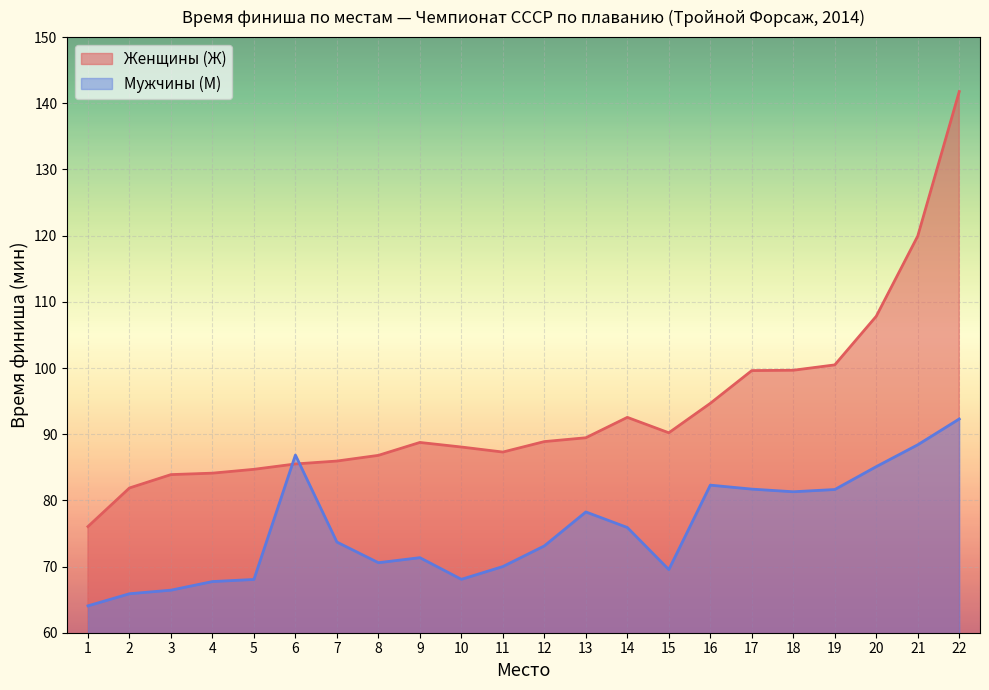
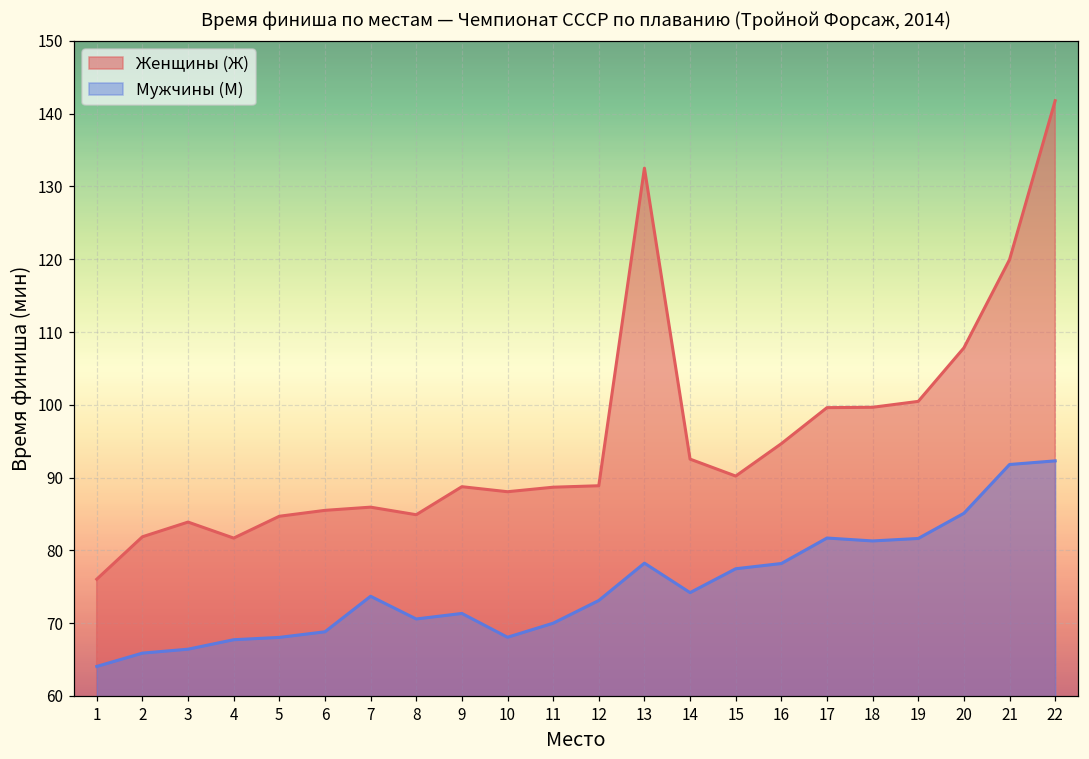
  {
    "Женщины (Ж)": {
      "1": 76,
      "2": 82,
      "3": 84,
-     "4": 84,
+     "4": 82,
      "5": 85,
      "6": 86,
      "7": 86,
-     "8": 87,
+     "8": 85,
      "9": 89,
      "10": 88,
-     "11": 87,
+     "11": 89,
      "12": 89,
-     "13": 89,
+     "13": 133,
      "14": 93,
      "15": 90,
      "16": 95,
      "17": 100,
      "18": 100,
      "19": 100,
      "20": 108,
      "21": 120,
      "22": 142
    },
    "Мужчины (М)": {
      "1": 64,
      "2": 66,
      "3": 66,
      "4": 68,
      "5": 68,
-     "6": 87,
+     "6": 69,
      "7": 74,
      "8": 71,
      "9": 71,
      "10": 68,
      "11": 70,
      "12": 73,
      "13": 78,
-     "14": 76,
-     "15": 70,
-     "16": 82,
+     "14": 74,
+     "15": 77,
+     "16": 78,
      "17": 82,
      "18": 81,
      "19": 82,
      "20": 85,
-     "21": 88,
+     "21": 92,
      "22": 92
    }
  }
